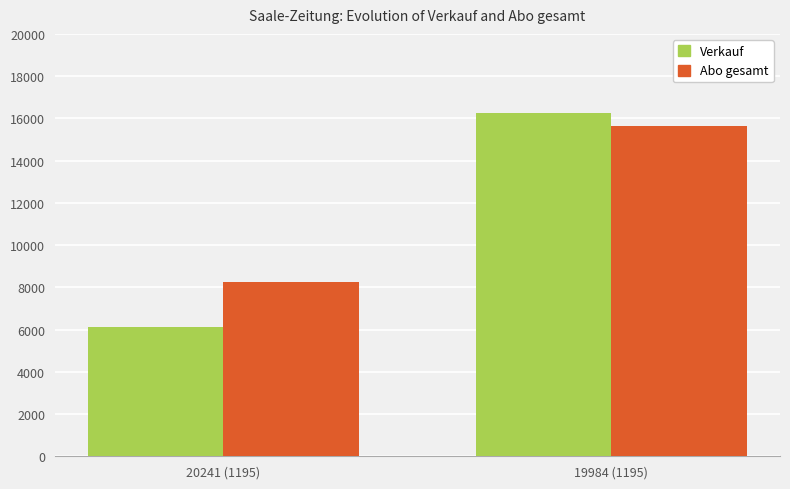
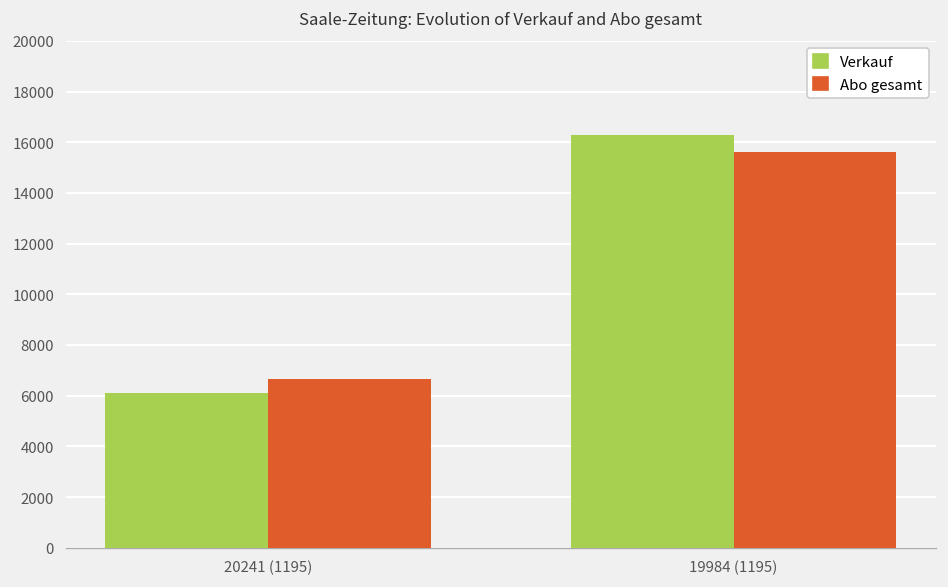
  {
    "Verkauf": {
      "20241 (1195)": 6100,
      "19984 (1195)": 16300
    },
    "Abo gesamt": {
-     "20241 (1195)": 8300,
+     "20241 (1195)": 6700,
      "19984 (1195)": 15600
    }
  }
